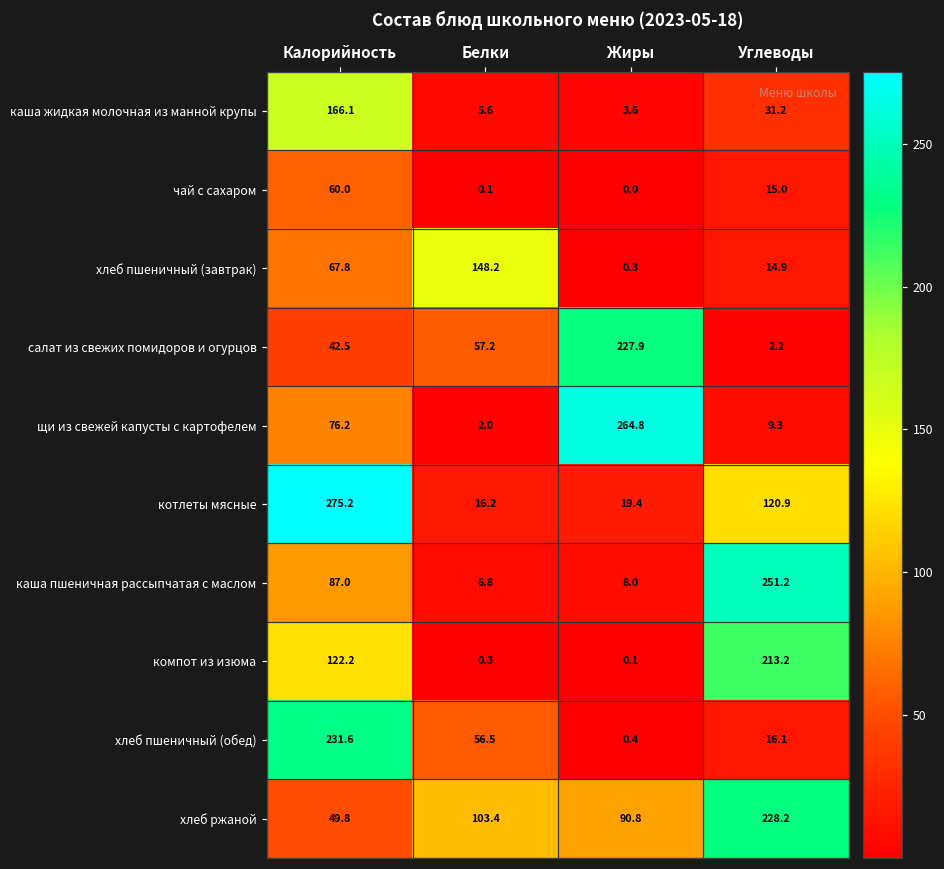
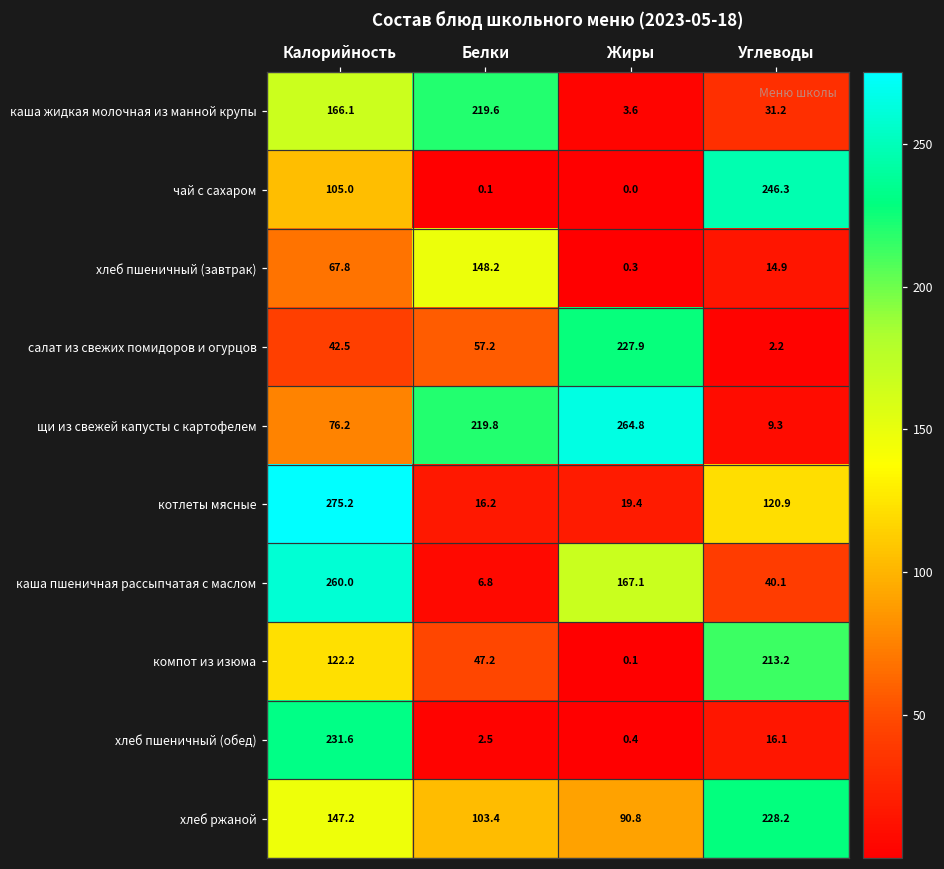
  {
    "каша жидкая молочная из манной крупы": {
      "Калорийность": 166.1,
-     "Белки": 5.6,
+     "Белки": 219.6,
      "Жиры": 3.6
    },
    "чай с сахаром": {
-     "Калорийность": 60.0,
+     "Калорийность": 105.0,
      "Белки": 0.1,
      "Жиры": 0.0,
-     "Углеводы": 15.0
+     "Углеводы": 246.3
    },
    "хлеб пшеничный (завтрак)": {
      "Калорийность": 67.8,
      "Белки": 148.2,
      "Жиры": 0.3,
      "Углеводы": 14.9
    },
    "салат из свежих помидоров и огурцов": {
      "Калорийность": 42.5,
      "Белки": 57.2,
      "Жиры": 227.9,
      "Углеводы": 2.2
    },
    "щи из свежей капусты с картофелем": {
      "Калорийность": 76.2,
-     "Белки": 2.0,
+     "Белки": 219.8,
      "Жиры": 264.8,
      "Углеводы": 9.3
    },
    "котлеты мясные": {
      "Калорийность": 275.2,
      "Белки": 16.2,
      "Жиры": 19.4,
      "Углеводы": 120.9
    },
    "каша пшеничная рассыпчатая с маслом": {
-     "Калорийность": 87.0,
+     "Калорийность": 260.0,
      "Белки": 6.8,
-     "Жиры": 8.0,
-     "Углеводы": 251.2
+     "Жиры": 167.1,
+     "Углеводы": 40.1
    },
    "компот из изюма": {
      "Калорийность": 122.2,
-     "Белки": 0.3,
+     "Белки": 47.2,
      "Жиры": 0.1,
      "Углеводы": 213.2
    },
    "хлеб пшеничный (обед)": {
      "Калорийность": 231.6,
-     "Белки": 56.5,
+     "Белки": 2.5,
      "Жиры": 0.4,
      "Углеводы": 16.1
    },
    "хлеб ржаной": {
-     "Калорийность": 49.8,
+     "Калорийность": 147.2,
      "Белки": 103.4,
      "Жиры": 90.8,
      "Углеводы": 228.2
    }
  }
